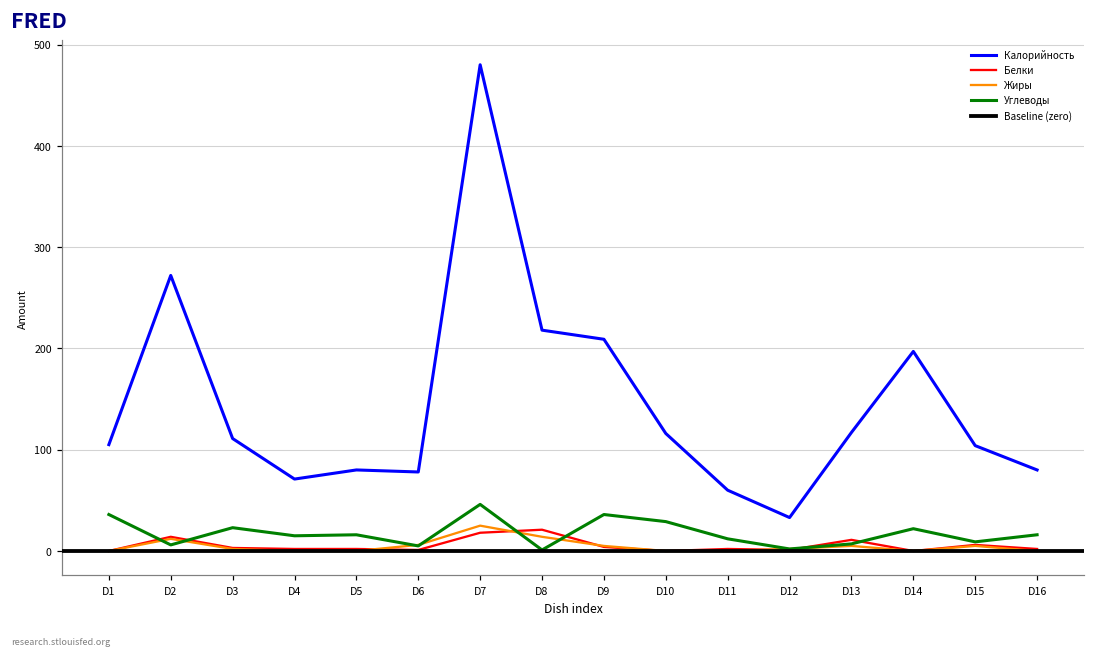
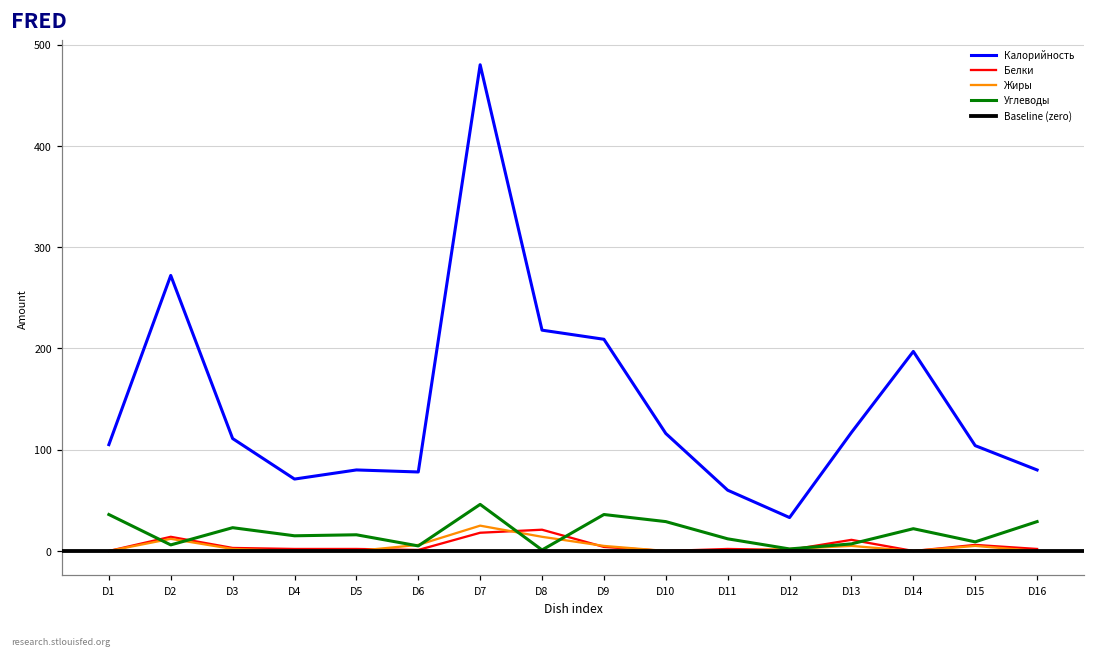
  {
    "Калорийность": {
      "D1": 110,
      "D2": 270,
      "D3": 110,
      "D4": 70,
      "D5": 80,
      "D6": 80,
      "D7": 480,
      "D8": 220,
      "D9": 210,
      "D10": 120,
      "D11": 60,
      "D12": 30,
      "D13": 120,
      "D14": 200,
      "D15": 100,
      "D16": 80
    },
    "Белки": {
      "D6": 0,
      "D7": 20,
      "D8": 20,
      "D13": 10
    },
    "Жиры": {
      "D7": 30,
      "D8": 10
    },
    "Углеводы": {
      "D1": 40,
      "D2": 10,
      "D3": 20,
      "D4": 20,
      "D5": 20,
      "D7": 50,
      "D8": 0,
      "D9": 40,
      "D10": 30,
      "D11": 10,
      "D14": 20,
      "D15": 10,
-     "D16": 20
+     "D16": 30
    }
  }
